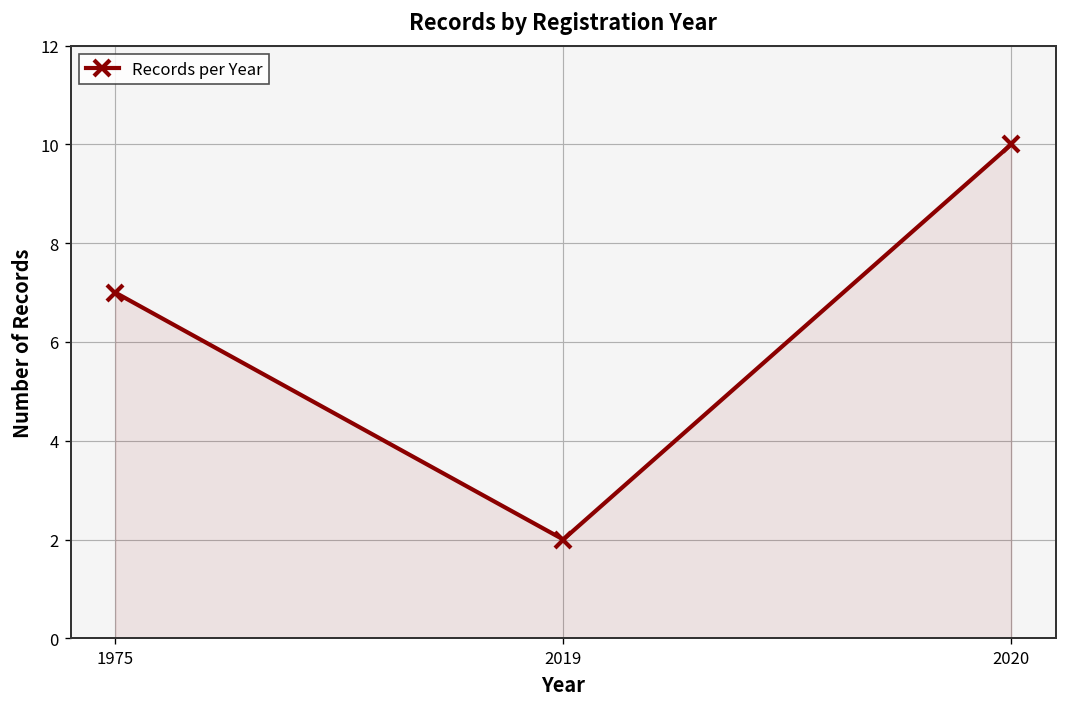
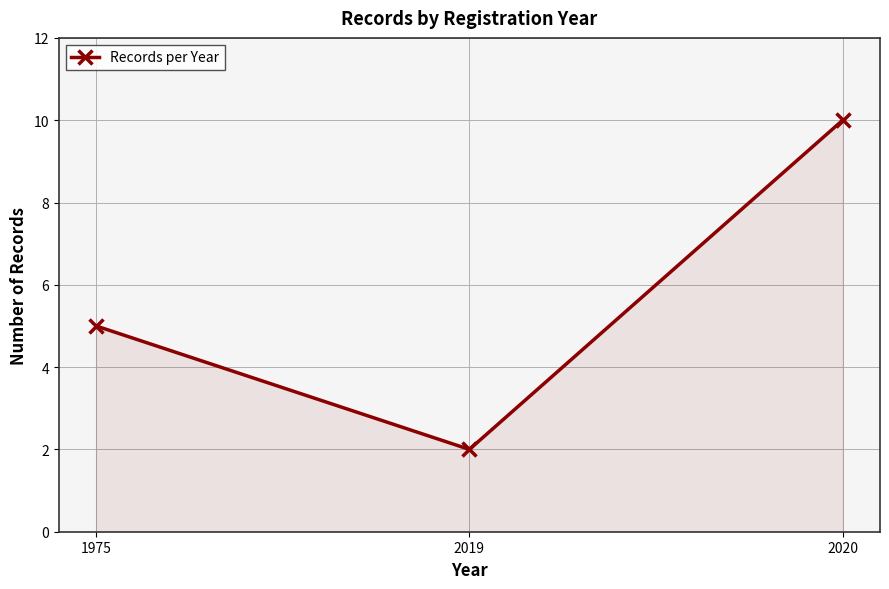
  {
-   "1975": 7,
+   "1975": 5,
    "2019": 2,
    "2020": 10
  }
